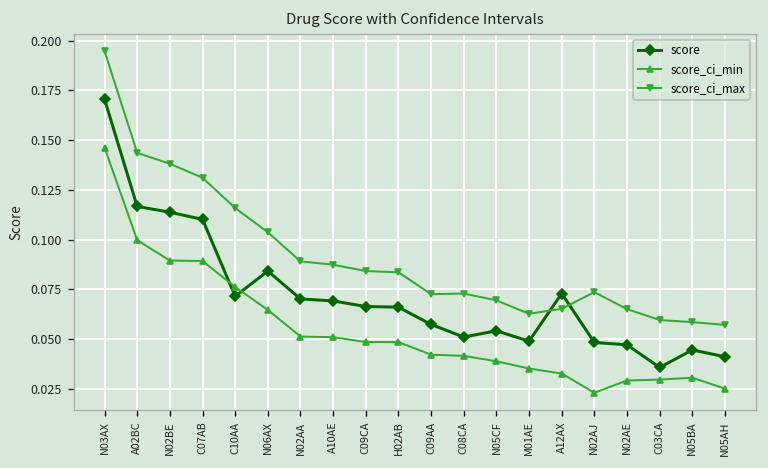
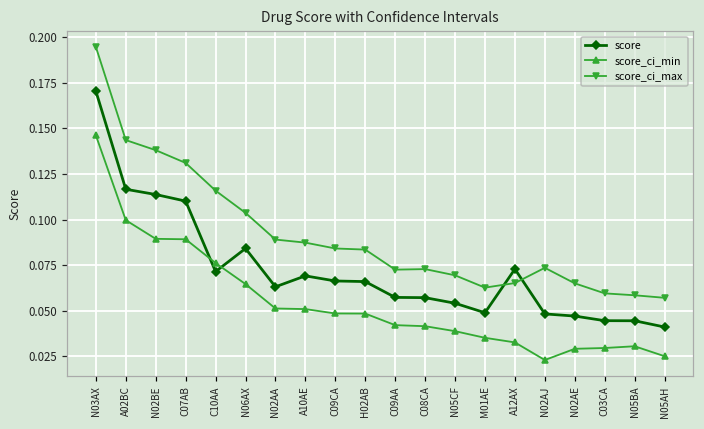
  {
    "score": {
      "N03AX": 0.171,
      "A02BC": 0.117,
      "N02BE": 0.114,
      "C07AB": 0.110,
      "C10AA": 0.072,
      "N06AX": 0.084,
-     "N02AA": 0.070,
+     "N02AA": 0.063,
      "A10AE": 0.069,
      "C09CA": 0.066,
      "H02AB": 0.066,
      "C09AA": 0.057,
-     "C08CA": 0.051,
+     "C08CA": 0.057,
      "N05CF": 0.054,
      "M01AE": 0.049,
      "A12AX": 0.073,
      "N02AJ": 0.048,
      "N02AE": 0.047,
-     "C03CA": 0.036,
+     "C03CA": 0.045,
      "N05BA": 0.045,
      "N05AH": 0.041
    }
  }
